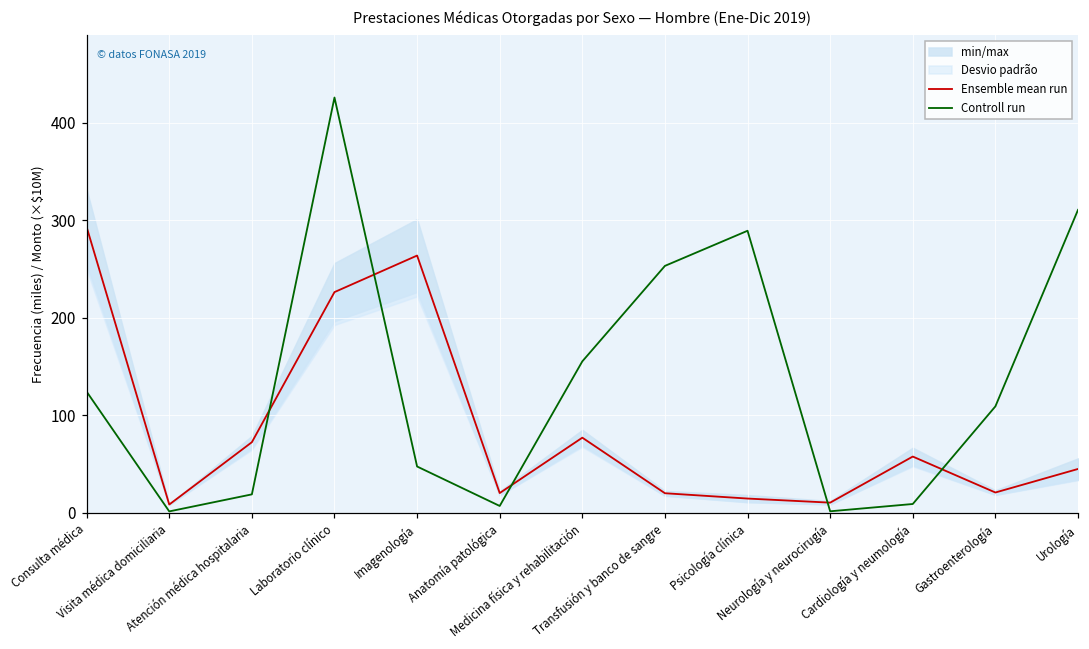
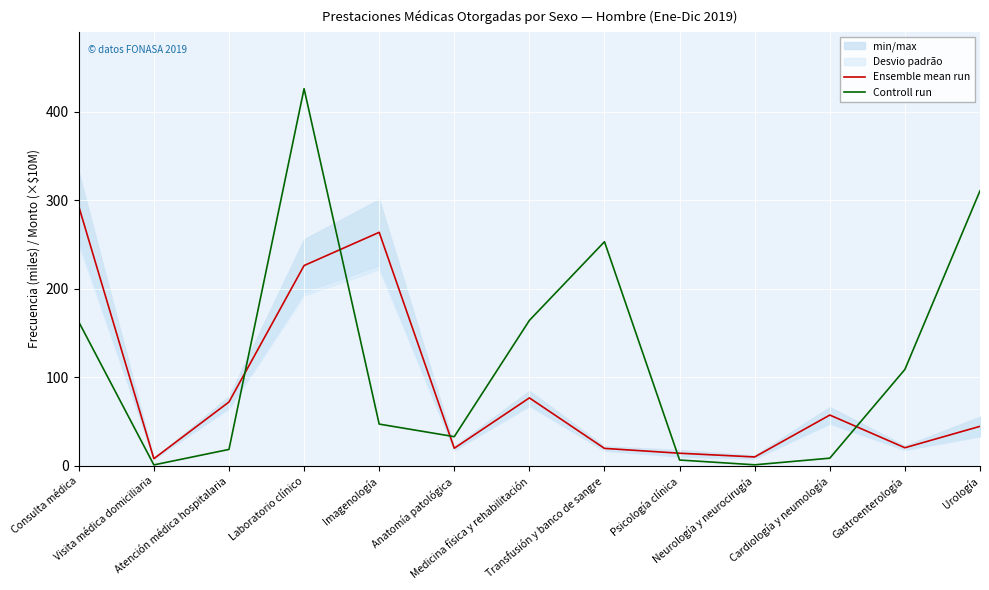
  {
    "Controll run": {
-     "Consulta médica": 120,
+     "Consulta médica": 160,
      "Visita médica domiciliaria": 0,
      "Atención médica hospitalaria": 20,
      "Laboratorio clínico": 430,
      "Imagenología": 50,
-     "Anatomía patológica": 10,
-     "Medicina física y rehabilitación": 155,
+     "Anatomía patológica": 30,
+     "Medicina física y rehabilitación": 164,
      "Transfusión y banco de sangre": 250,
-     "Psicología clínica": 290,
+     "Psicología clínica": 10,
      "Neurología y neurocirugía": 0,
      "Cardiología y neumología": 10,
      "Gastroenterología": 110,
      "Urología": 310
    }
  }
